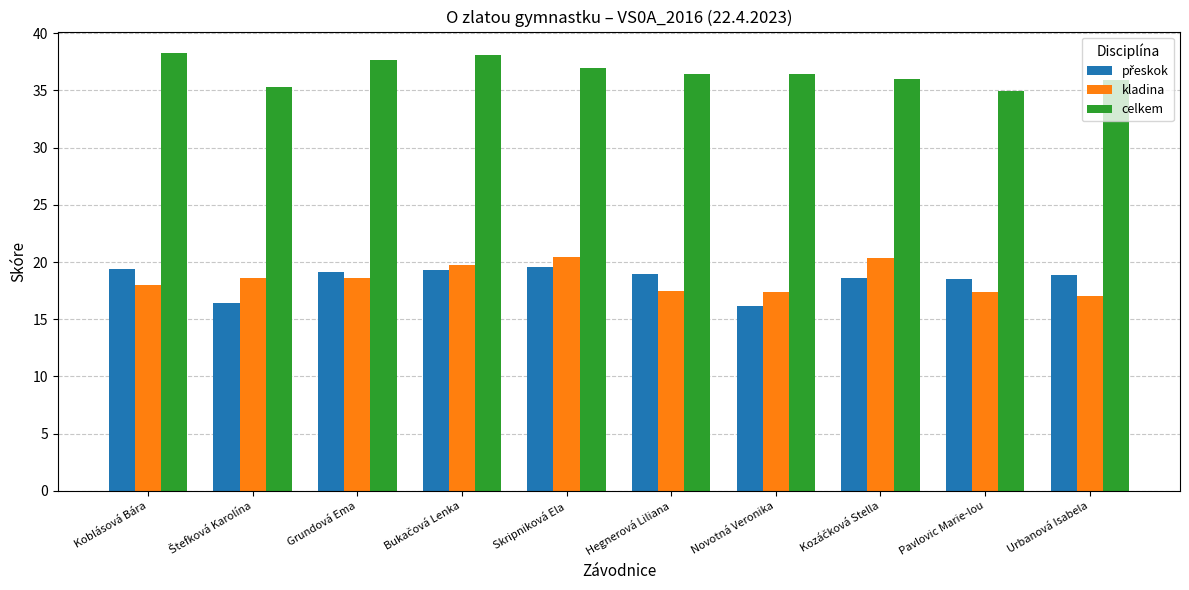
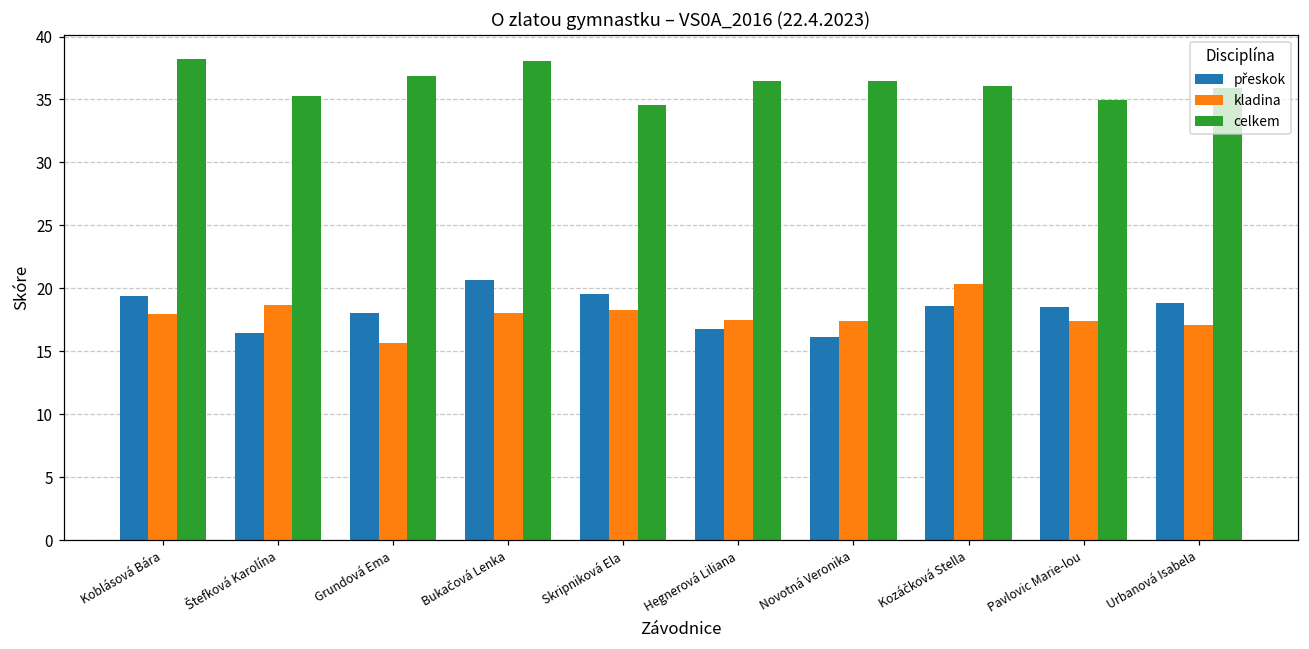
  {
    "přeskok": {
      "Koblásová Bára": 19.4,
      "Štefková Karolína": 16.5,
-     "Grundová Ema": 19.1,
-     "Bukačová Lenka": 19.3,
+     "Grundová Ema": 18.0,
+     "Bukačová Lenka": 20.7,
      "Skripniková Ela": 19.6,
-     "Hegnerová Liliana": 19.0,
+     "Hegnerová Liliana": 16.8,
      "Novotná Veronika": 16.2,
      "Kozáčková Stella": 18.6,
      "Pavlovic Marie-lou": 18.5,
      "Urbanová Isabela": 18.8
    },
    "kladina": {
      "Koblásová Bára": 18.0,
      "Štefková Karolína": 18.6,
-     "Grundová Ema": 18.6,
-     "Bukačová Lenka": 19.8,
-     "Skripniková Ela": 20.4,
+     "Grundová Ema": 15.6,
+     "Bukačová Lenka": 18.0,
+     "Skripniková Ela": 18.3,
      "Hegnerová Liliana": 17.5,
      "Novotná Veronika": 17.4,
      "Kozáčková Stella": 20.4,
      "Pavlovic Marie-lou": 17.4,
      "Urbanová Isabela": 17.1
    },
    "celkem": {
      "Koblásová Bára": 38.2,
      "Štefková Karolína": 35.3,
-     "Grundová Ema": 37.7,
+     "Grundová Ema": 36.9,
      "Bukačová Lenka": 38.1,
-     "Skripniková Ela": 37.0,
+     "Skripniková Ela": 34.6,
      "Hegnerová Liliana": 36.5,
      "Novotná Veronika": 36.4,
      "Kozáčková Stella": 36.0,
      "Pavlovic Marie-lou": 34.9
    }
  }
